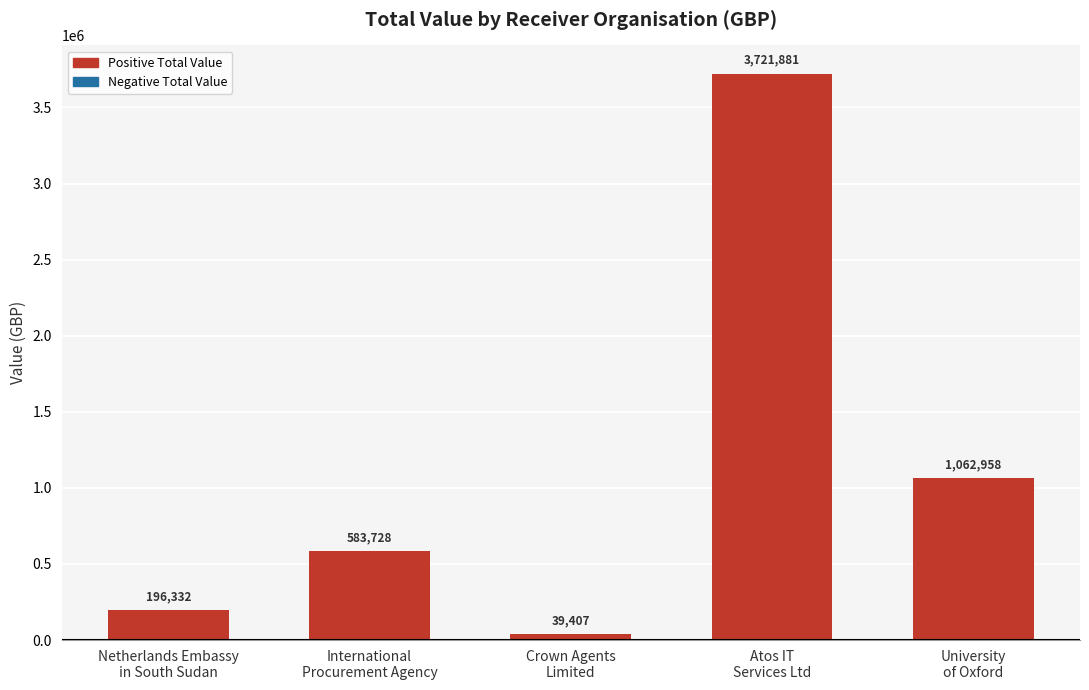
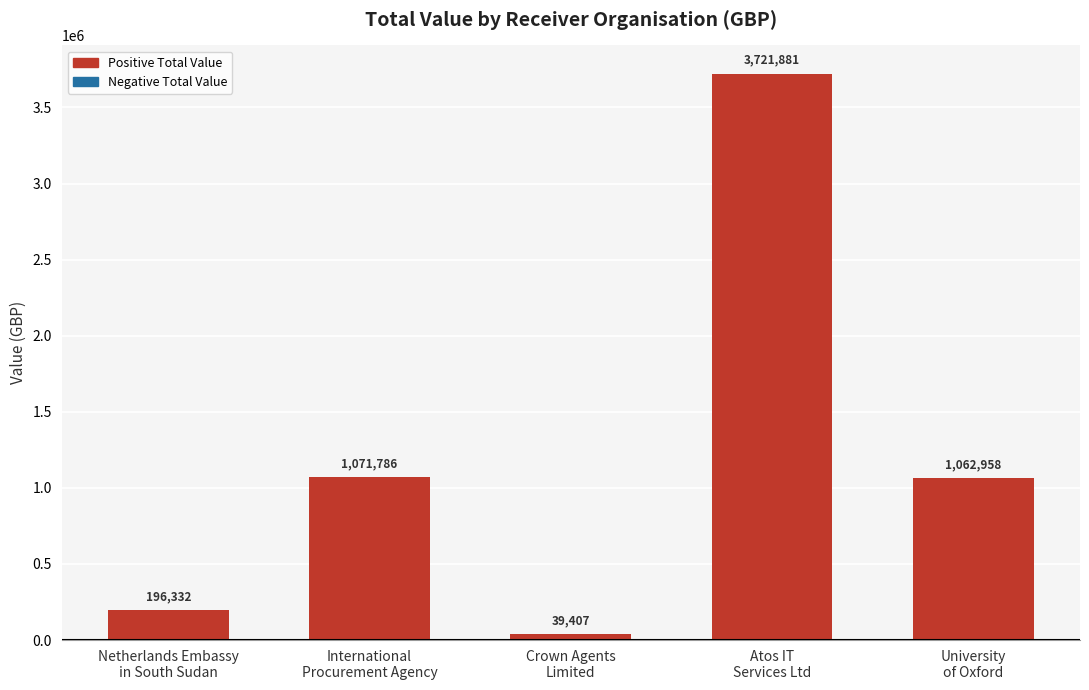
  {
    "Netherlands Embassy in South Sudan": "196,332",
-   "International Procurement Agency": "583,728",
+   "International Procurement Agency": "1,071,786",
    "Crown Agents Limited": "39,407",
    "Atos IT Services Ltd": "3,721,881",
    "University of Oxford": "1,062,958"
  }
